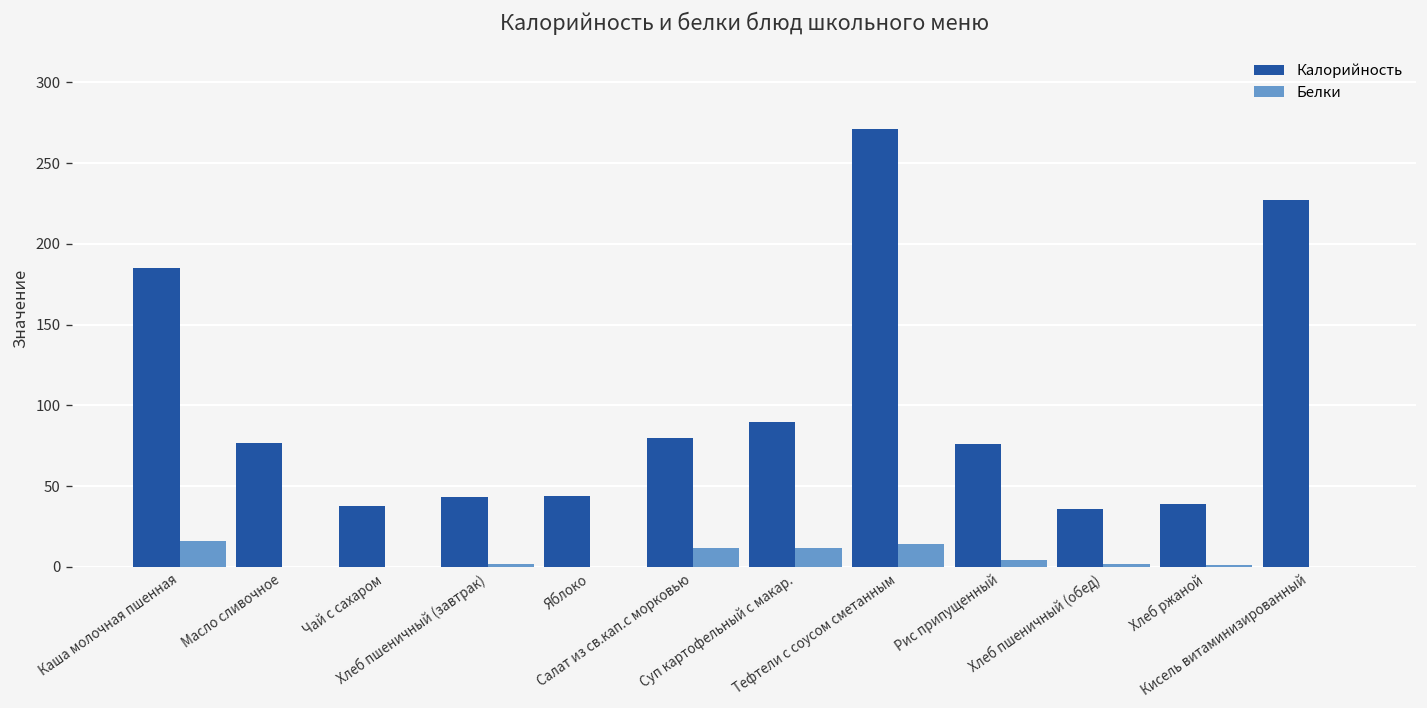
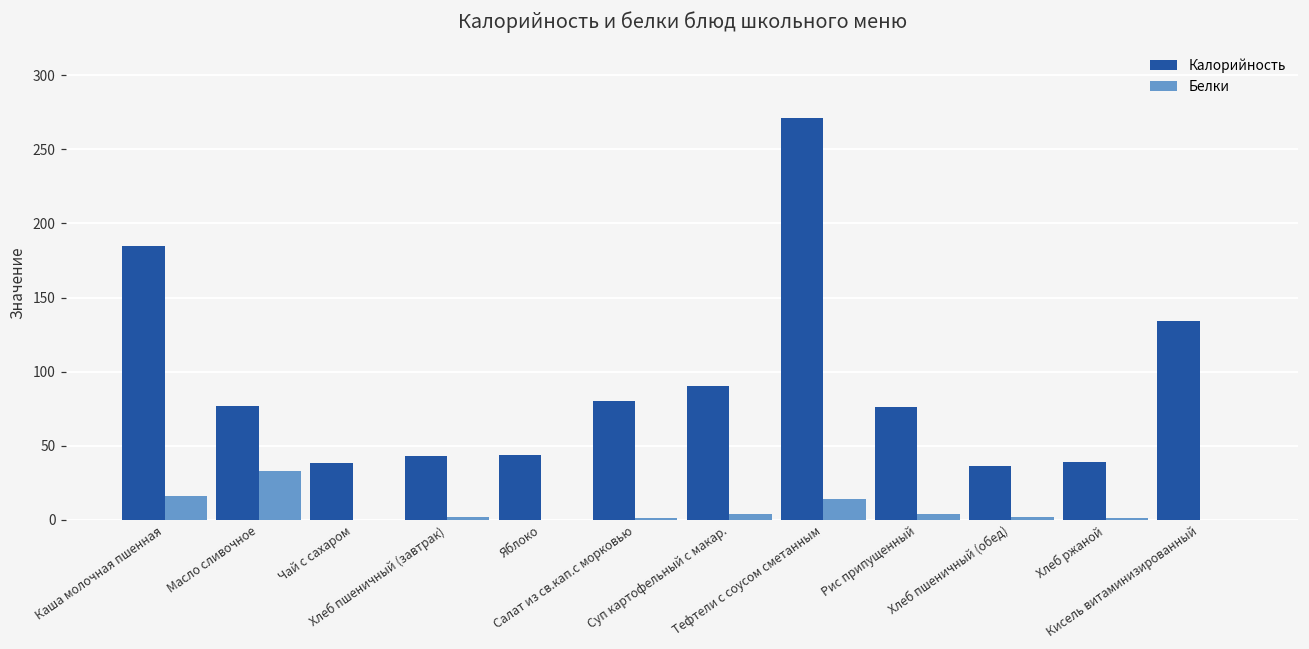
  {
    "Калорийность": {
      "Каша молочная пшенная": 185,
      "Масло сливочное": 77,
      "Чай с сахаром": 38,
      "Хлеб пшеничный (завтрак)": 43,
      "Яблоко": 44,
      "Салат из св.кап.с морковью": 80,
      "Суп картофельный с макар.": 90,
      "Тефтели с соусом сметанным": 271,
      "Рис припущенный": 76,
      "Хлеб пшеничный (обед)": 36,
      "Хлеб ржаной": 39,
-     "Кисель витаминизированный": 227
+     "Кисель витаминизированный": 134
    },
    "Белки": {
      "Каша молочная пшенная": 16,
-     "Масло сливочное": 0,
+     "Масло сливочное": 33,
      "Чай с сахаром": 0,
      "Хлеб пшеничный (завтрак)": 2,
      "Яблоко": 0,
-     "Салат из св.кап.с морковью": 12,
-     "Суп картофельный с макар.": 12,
+     "Салат из св.кап.с морковью": 1,
+     "Суп картофельный с макар.": 4,
      "Тефтели с соусом сметанным": 14,
      "Рис припущенный": 4,
      "Хлеб пшеничный (обед)": 2,
      "Кисель витаминизированный": 0
    }
  }
